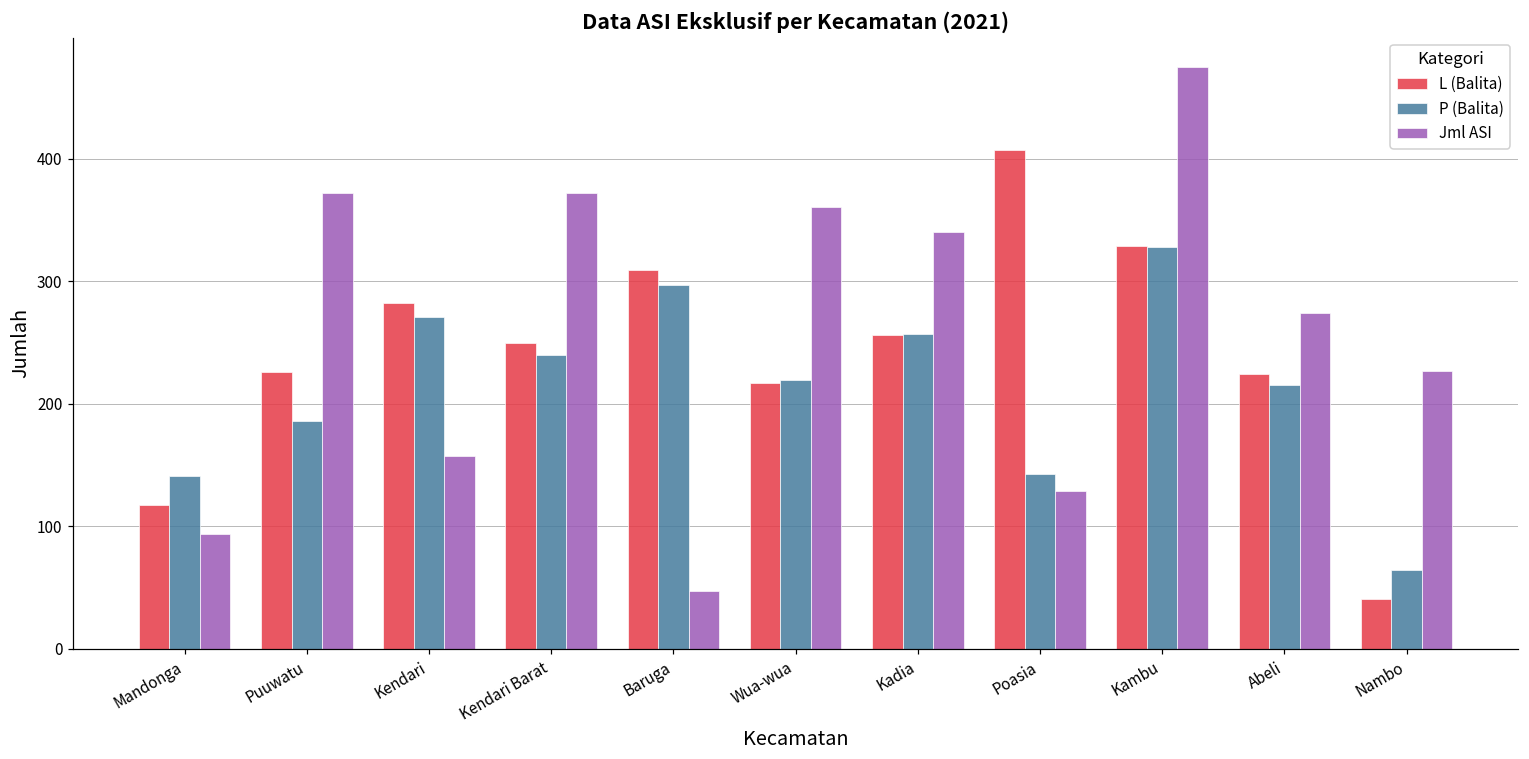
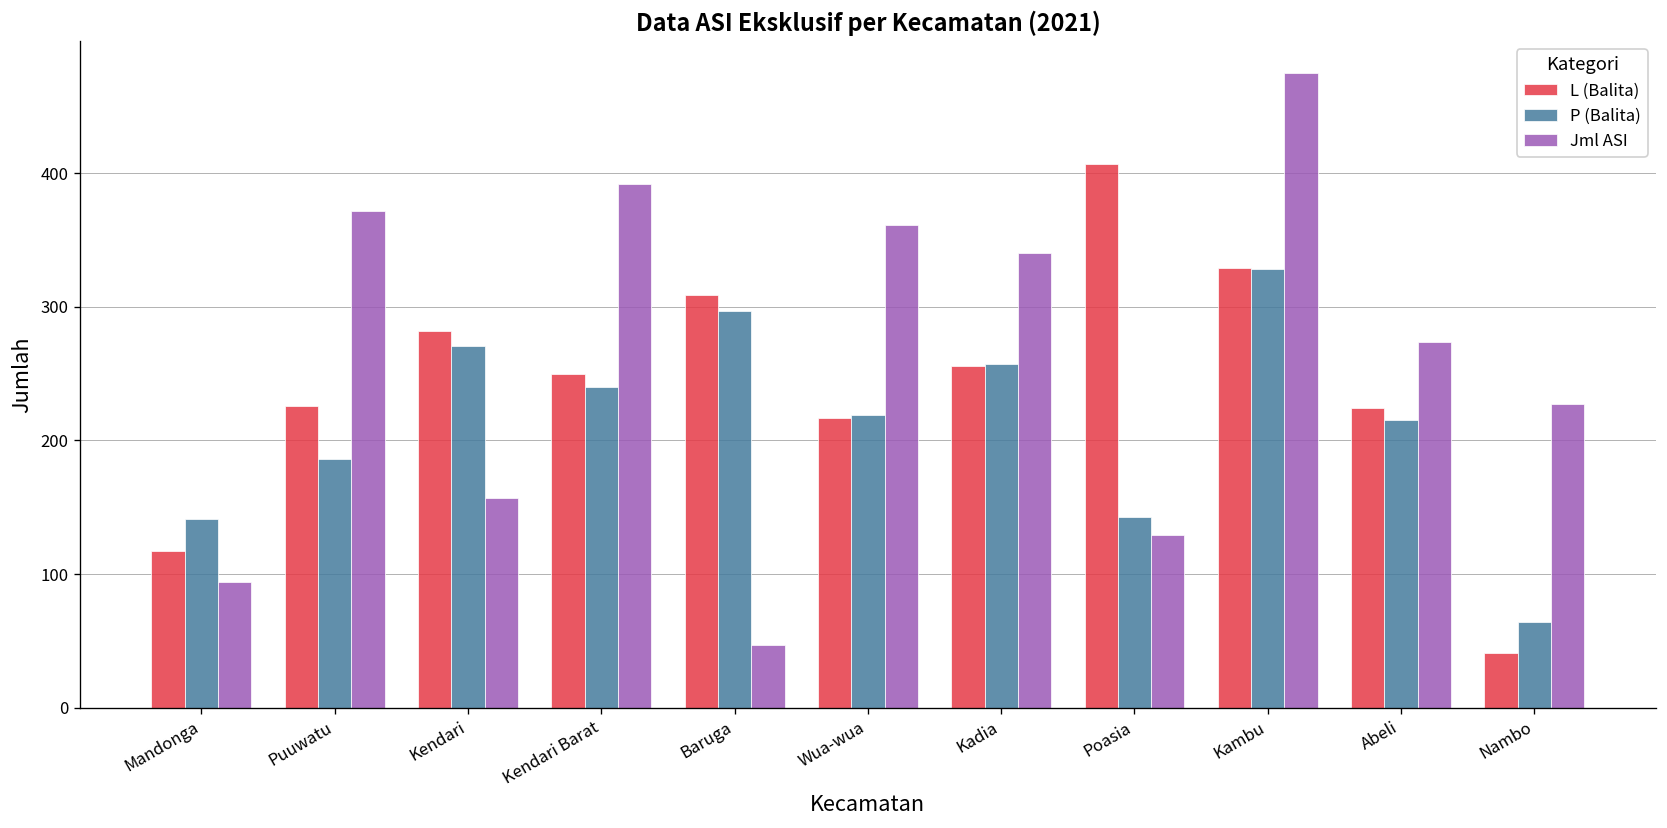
  {
    "L (Balita)": {
      "Mandonga": 117,
      "Puuwatu": 226,
      "Kendari": 282,
      "Kendari Barat": 250,
      "Baruga": 309,
      "Wua-wua": 217,
      "Kadia": 256,
      "Poasia": 407,
      "Kambu": 329,
      "Abeli": 224,
      "Nambo": 41
    },
    "P (Balita)": {
      "Mandonga": 141,
      "Puuwatu": 186,
      "Kendari": 271,
      "Kendari Barat": 240,
      "Baruga": 297,
      "Wua-wua": 219,
      "Kadia": 257,
      "Poasia": 143,
      "Kambu": 328,
      "Abeli": 215,
      "Nambo": 64
    },
    "Jml ASI": {
      "Mandonga": 94,
      "Puuwatu": 372,
      "Kendari": 157,
-     "Kendari Barat": 372,
+     "Kendari Barat": 392,
      "Baruga": 47,
      "Wua-wua": 361,
      "Kadia": 340,
      "Poasia": 129,
      "Kambu": 475,
      "Abeli": 274,
      "Nambo": 227
    }
  }
